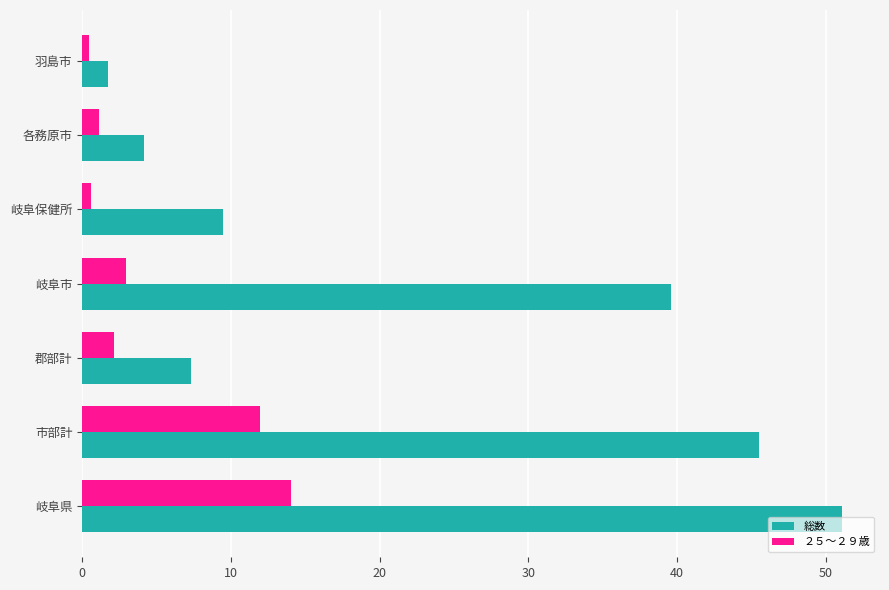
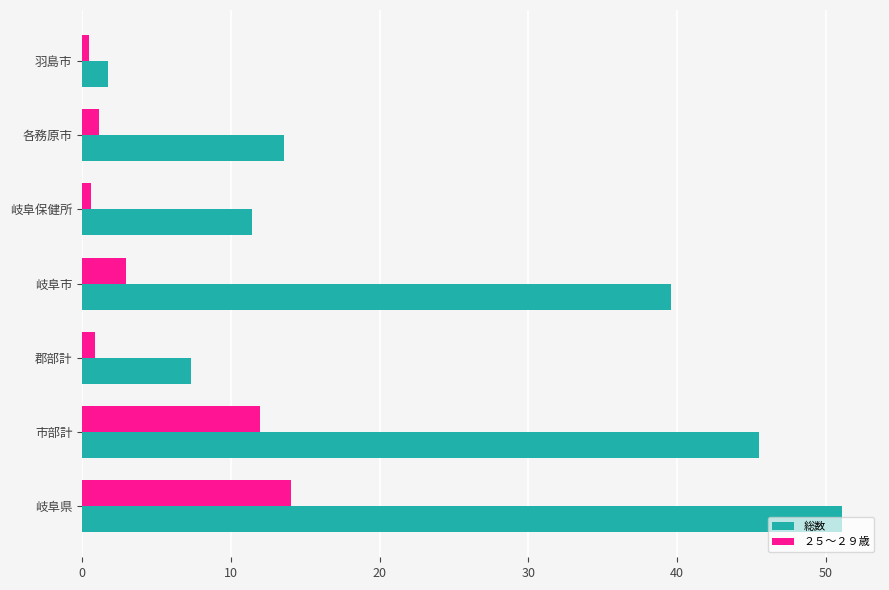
  {
    "総数": {
      "羽島市": 1.7,
-     "各務原市": 4.1,
-     "岐阜保健所": 9.5,
+     "各務原市": 13.5,
+     "岐阜保健所": 11.4,
      "岐阜市": 39.6,
      "郡部計": 7.3,
      "市部計": 45.5
    },
    "２５～２９歳": {
      "羽島市": 0.5,
      "各務原市": 1.1,
      "岐阜保健所": 0.6,
      "岐阜市": 2.9,
-     "郡部計": 2.1,
+     "郡部計": 0.9,
      "市部計": 11.9,
      "岐阜県": 14.0
    }
  }
